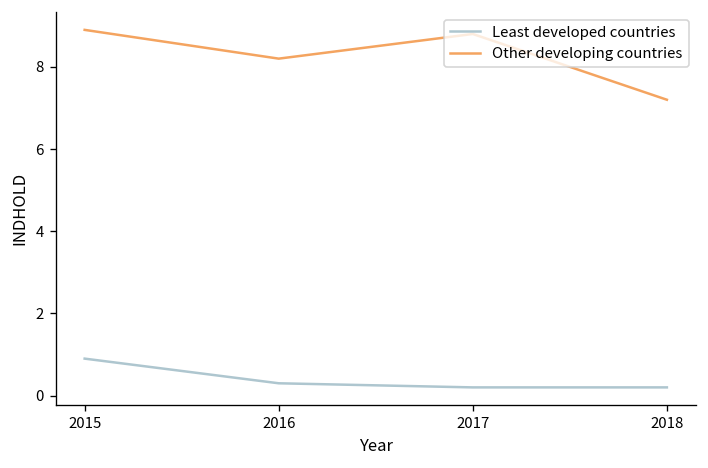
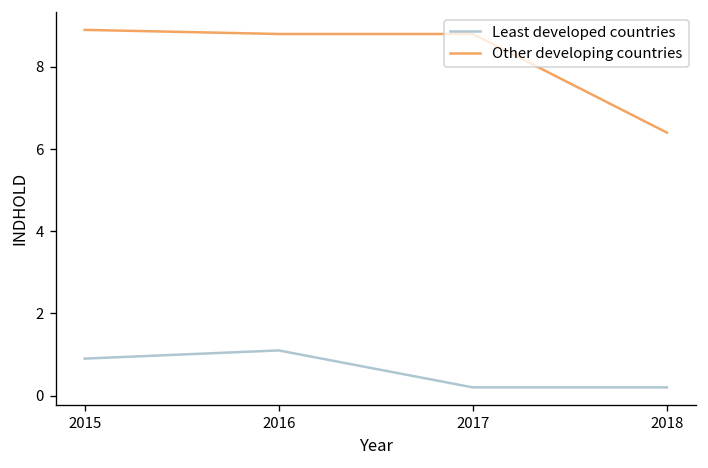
  {
    "Least developed countries": {
      "2015": 0.9,
-     "2016": 0.3,
+     "2016": 1.1,
      "2017": 0.2,
      "2018": 0.2
    },
    "Other developing countries": {
      "2015": 8.9,
-     "2016": 8.2,
-     "2018": 7.2
+     "2016": 8.8,
+     "2018": 6.4
    }
  }
